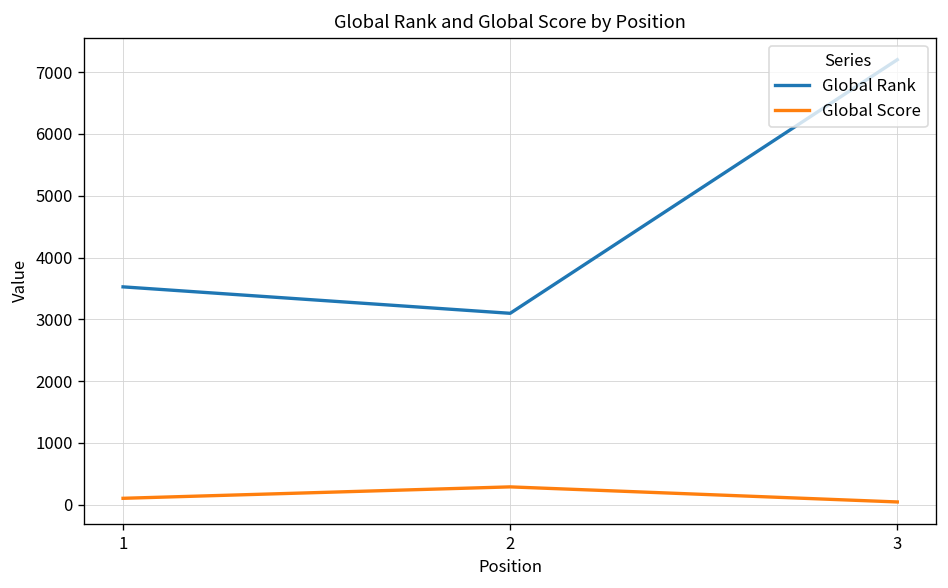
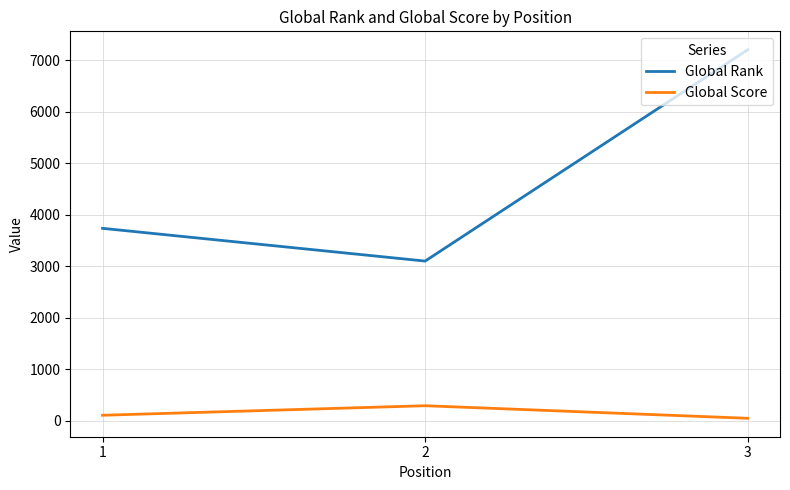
  {
    "Global Rank": {
-     "1": 3500,
+     "1": 3700,
      "2": 3100
    },
    "Global Score": {
      "1": 100,
      "2": 300,
      "3": 0
    }
  }
